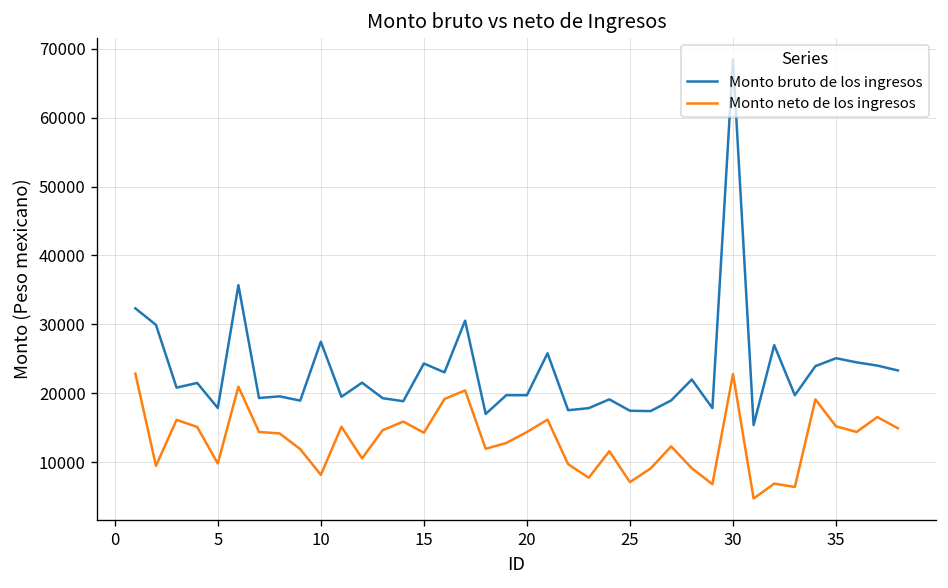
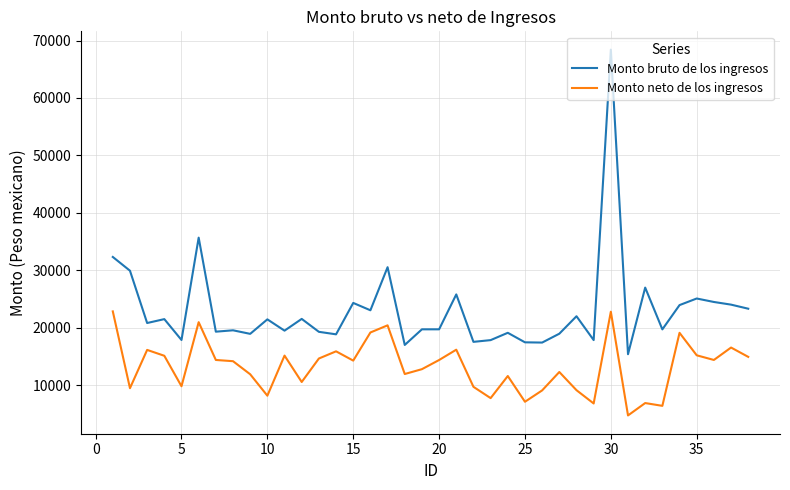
  {
    "Monto bruto de los ingresos": {
      "5": 18000,
-     "10": 27000,
+     "10": 21000,
      "15": 24000,
      "20": 20000,
      "25": 17000,
      "35": 25000
    },
    "Monto neto de los ingresos": {
      "5": 10000,
      "10": 8000,
      "15": 14000,
      "20": 14000,
      "25": 7000,
      "30": 23000,
      "35": 15000
    }
  }
